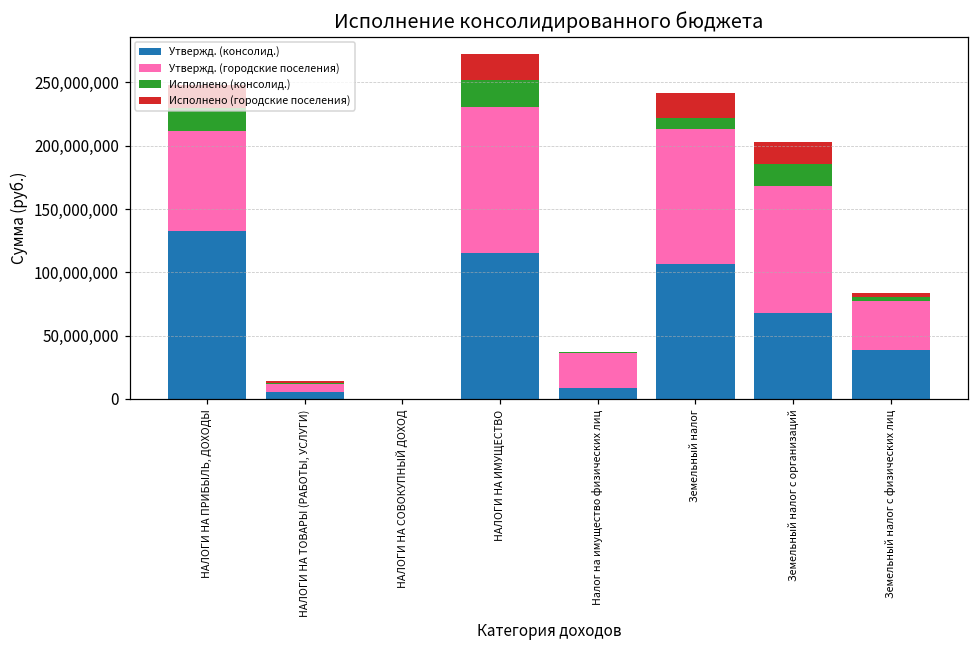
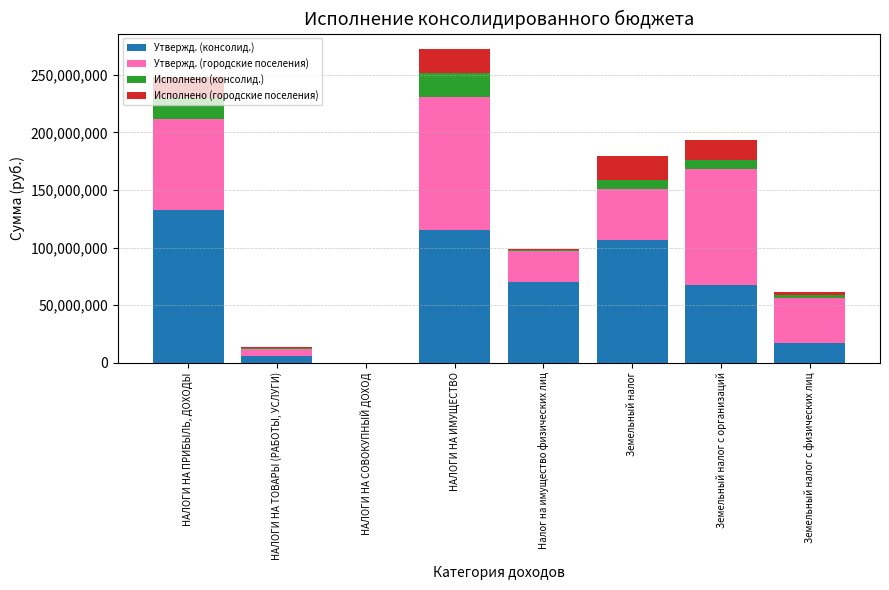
  {
    "Утвержд. (консолид.)": {
      "НАЛОГИ НА ПРИБЫЛЬ, ДОХОДЫ": "133,000,000",
      "НАЛОГИ НА ТОВАРЫ (РАБОТЫ, УСЛУГИ)": "6,000,000",
      "НАЛОГИ НА ИМУЩЕСТВО": "115,000,000",
-     "Налог на имущество физических лиц": "9,000,000",
+     "Налог на имущество физических лиц": "70,000,000",
      "Земельный налог": "107,000,000",
      "Земельный налог с организаций": "68,000,000",
-     "Земельный налог с физических лиц": "39,000,000"
+     "Земельный налог с физических лиц": "17,000,000"
    },
    "Утвержд. (городские поселения)": {
      "НАЛОГИ НА ПРИБЫЛЬ, ДОХОДЫ": "79,000,000",
      "НАЛОГИ НА ТОВАРЫ (РАБОТЫ, УСЛУГИ)": "6,000,000",
      "НАЛОГИ НА ИМУЩЕСТВО": "115,000,000",
      "Налог на имущество физических лиц": "27,000,000",
-     "Земельный налог": "107,000,000",
+     "Земельный налог": "44,000,000",
      "Земельный налог с организаций": "100,000,000",
      "Земельный налог с физических лиц": "39,000,000"
    },
    "Исполнено (консолид.)": {
      "НАЛОГИ НА ИМУЩЕСТВО": "21,000,000",
      "Земельный налог": "8,000,000",
-     "Земельный налог с организаций": "17,000,000",
+     "Земельный налог с организаций": "7,000,000",
      "Земельный налог с физических лиц": "3,000,000"
    },
    "Исполнено (городские поселения)": {
      "НАЛОГИ НА ИМУЩЕСТВО": "21,000,000",
      "Земельный налог": "20,000,000",
      "Земельный налог с организаций": "17,000,000",
      "Земельный налог с физических лиц": "3,000,000"
    }
  }
